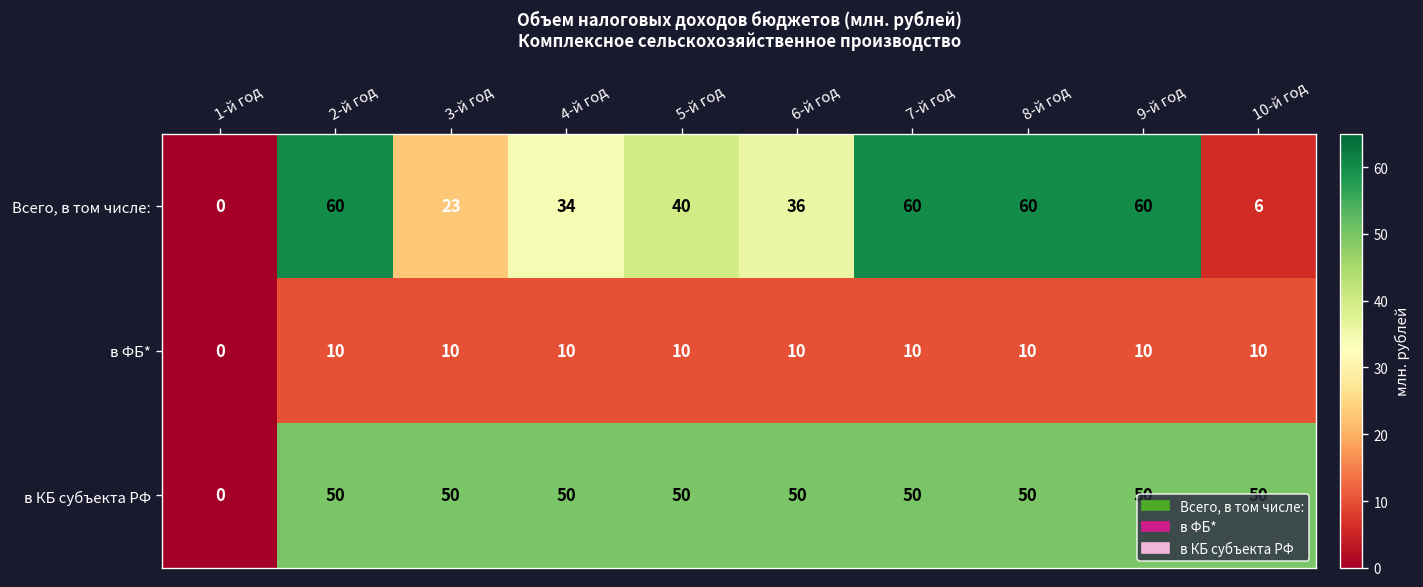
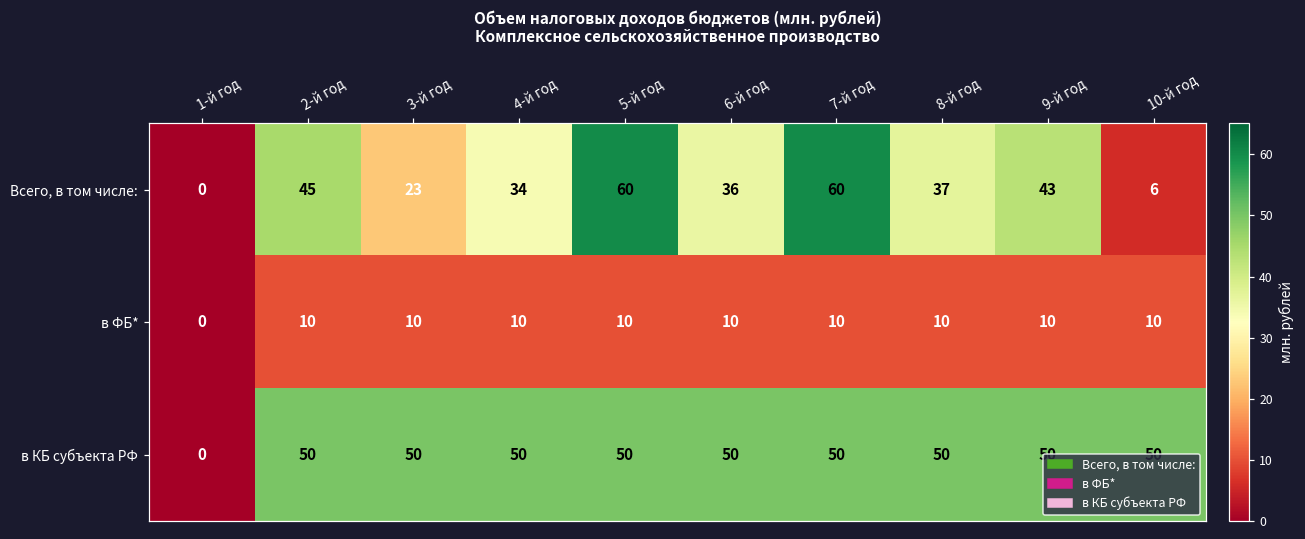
  {
    "Всего, в том числе:": {
      "1-й год": 0,
-     "2-й год": 60,
+     "2-й год": 45,
      "3-й год": 23,
      "4-й год": 34,
-     "5-й год": 40,
+     "5-й год": 60,
      "6-й год": 36,
      "7-й год": 60,
-     "8-й год": 60,
-     "9-й год": 60,
+     "8-й год": 37,
+     "9-й год": 43,
      "10-й год": 6
    },
    "в ФБ*": {
      "1-й год": 0,
      "2-й год": 10,
      "3-й год": 10,
      "4-й год": 10,
      "5-й год": 10,
      "6-й год": 10,
      "7-й год": 10,
      "8-й год": 10,
      "9-й год": 10,
      "10-й год": 10
    },
    "в КБ субъекта РФ": {
      "1-й год": 0,
      "2-й год": 50,
      "3-й год": 50,
      "4-й год": 50,
      "5-й год": 50,
      "6-й год": 50,
      "7-й год": 50,
      "8-й год": 50
    }
  }
